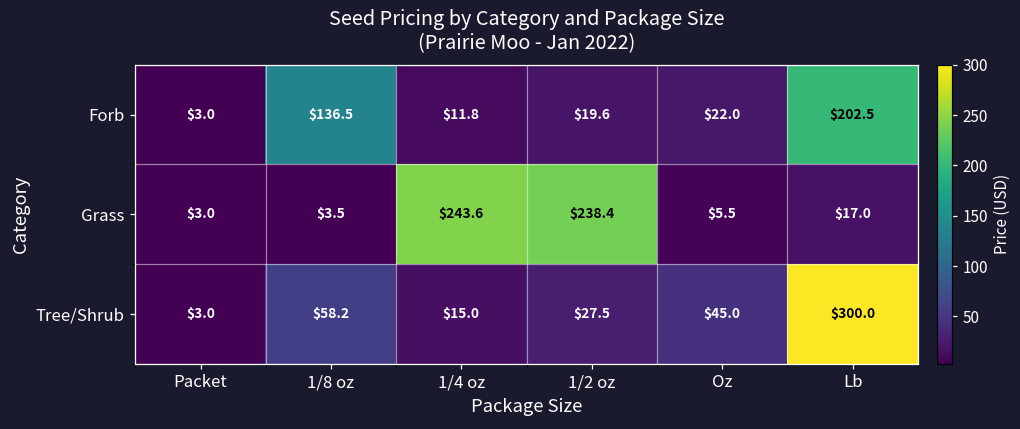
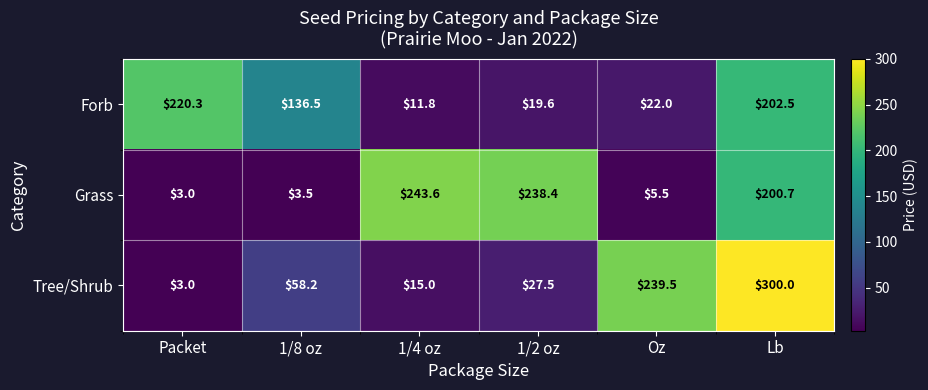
  {
    "Forb": {
-     "Packet": "$3.0",
+     "Packet": "$220.3",
      "1/8 oz": "$136.5",
      "1/4 oz": "$11.8",
      "1/2 oz": "$19.6",
      "Oz": "$22.0",
      "Lb": "$202.5"
    },
    "Grass": {
      "Packet": "$3.0",
      "1/8 oz": "$3.5",
      "1/4 oz": "$243.6",
      "1/2 oz": "$238.4",
      "Oz": "$5.5",
-     "Lb": "$17.0"
+     "Lb": "$200.7"
    },
    "Tree/Shrub": {
      "Packet": "$3.0",
      "1/8 oz": "$58.2",
      "1/4 oz": "$15.0",
      "1/2 oz": "$27.5",
-     "Oz": "$45.0",
+     "Oz": "$239.5",
      "Lb": "$300.0"
    }
  }
